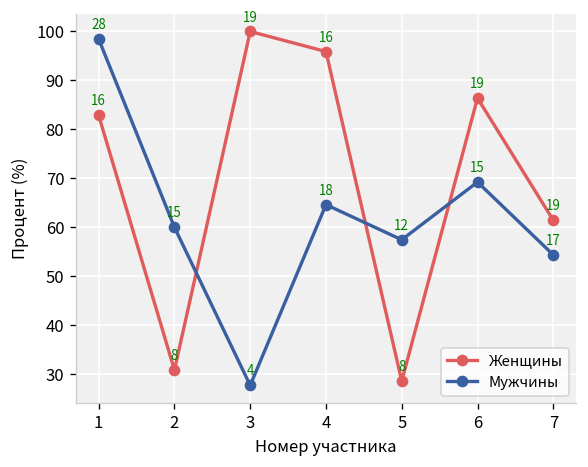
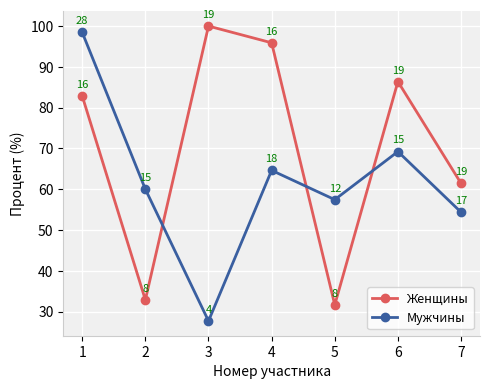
  {
    "Женщины": {
-     "2": 31,
-     "5": 29
+     "2": 33,
+     "5": 32
    }
  }
